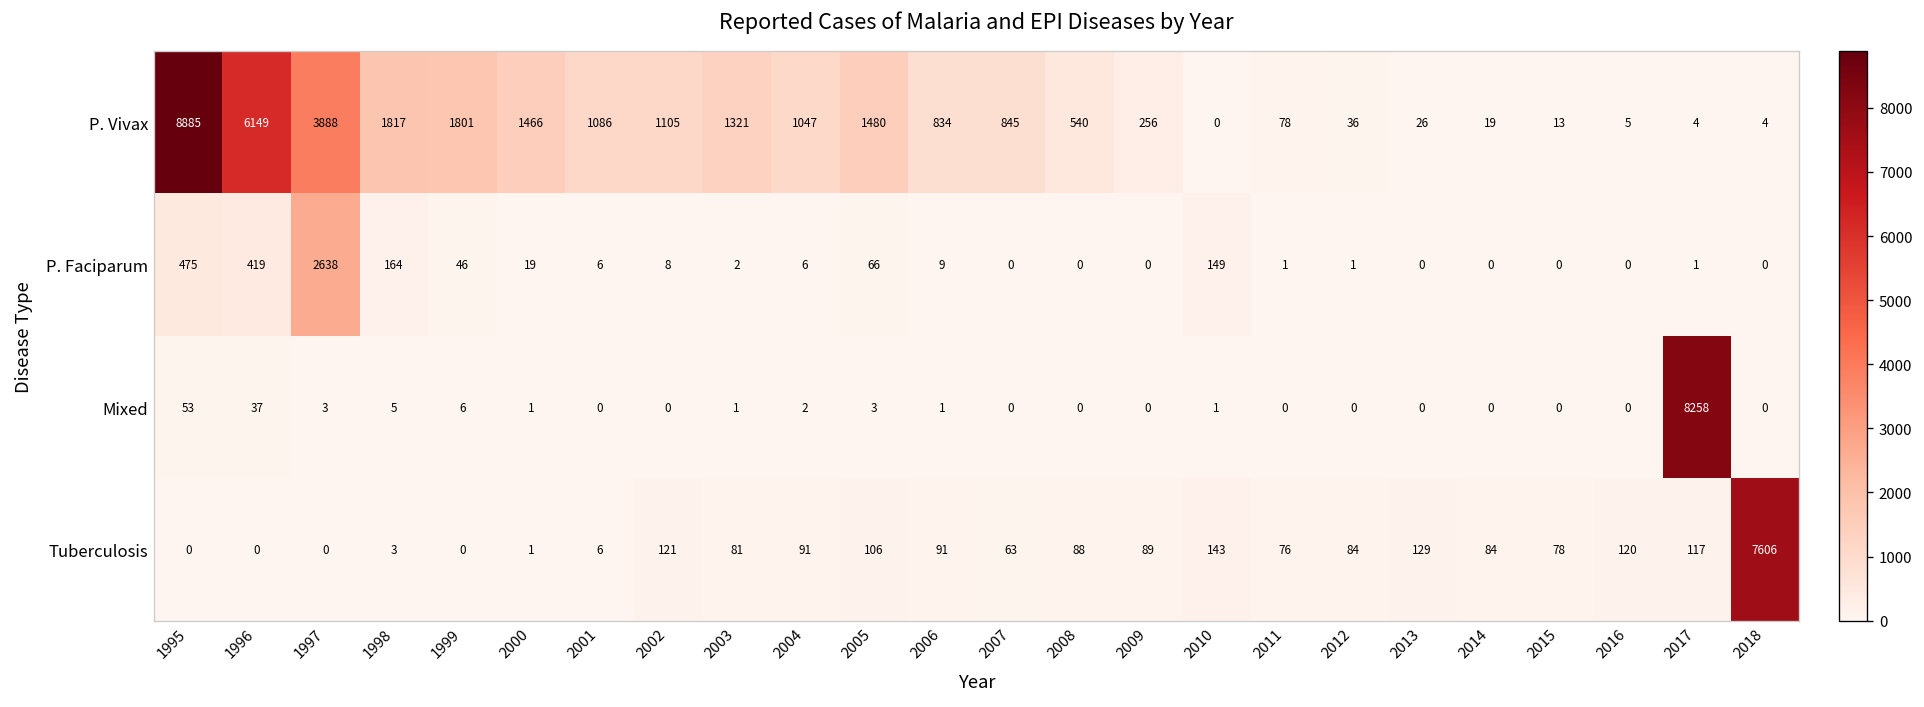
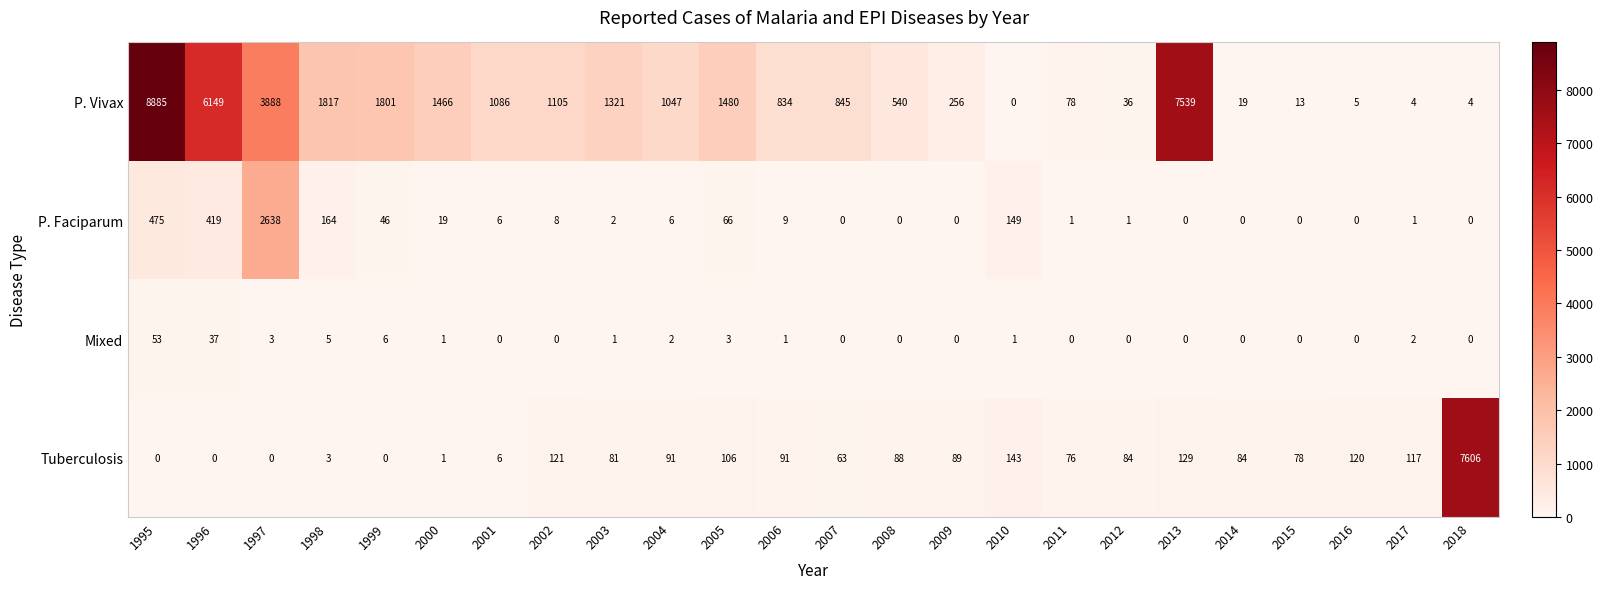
  {
    "P. Vivax": {
      "1995": 8885,
      "1996": 6149,
      "1997": 3888,
      "1998": 1817,
      "1999": 1801,
      "2000": 1466,
      "2001": 1086,
      "2002": 1105,
      "2003": 1321,
      "2004": 1047,
      "2005": 1480,
      "2006": 834,
      "2007": 845,
      "2008": 540,
      "2009": 256,
      "2010": 0,
      "2011": 78,
      "2012": 36,
-     "2013": 26,
+     "2013": 7539,
      "2014": 19,
      "2015": 13,
      "2016": 5,
      "2017": 4,
      "2018": 4
    },
    "P. Faciparum": {
      "1995": 475,
      "1996": 419,
      "1997": 2638,
      "1998": 164,
      "1999": 46,
      "2000": 19,
      "2001": 6,
      "2002": 8,
      "2003": 2,
      "2004": 6,
      "2005": 66,
      "2006": 9,
      "2007": 0,
      "2008": 0,
      "2009": 0,
      "2010": 149,
      "2011": 1,
      "2012": 1,
      "2013": 0,
      "2014": 0,
      "2015": 0,
      "2016": 0,
      "2017": 1,
      "2018": 0
    },
    "Mixed": {
      "1995": 53,
      "1996": 37,
      "1997": 3,
      "1998": 5,
      "1999": 6,
      "2000": 1,
      "2001": 0,
      "2002": 0,
      "2003": 1,
      "2004": 2,
      "2005": 3,
      "2006": 1,
      "2007": 0,
      "2008": 0,
      "2009": 0,
      "2010": 1,
      "2011": 0,
      "2012": 0,
      "2013": 0,
      "2014": 0,
      "2015": 0,
      "2016": 0,
-     "2017": 8258,
+     "2017": 2,
      "2018": 0
    },
    "Tuberculosis": {
      "1995": 0,
      "1996": 0,
      "1997": 0,
      "1998": 3,
      "1999": 0,
      "2000": 1,
      "2001": 6,
      "2002": 121,
      "2003": 81,
      "2004": 91,
      "2005": 106,
      "2006": 91,
      "2007": 63,
      "2008": 88,
      "2009": 89,
      "2010": 143,
      "2011": 76,
      "2012": 84,
      "2013": 129,
      "2014": 84,
      "2015": 78,
      "2016": 120,
      "2017": 117,
      "2018": 7606
    }
  }
